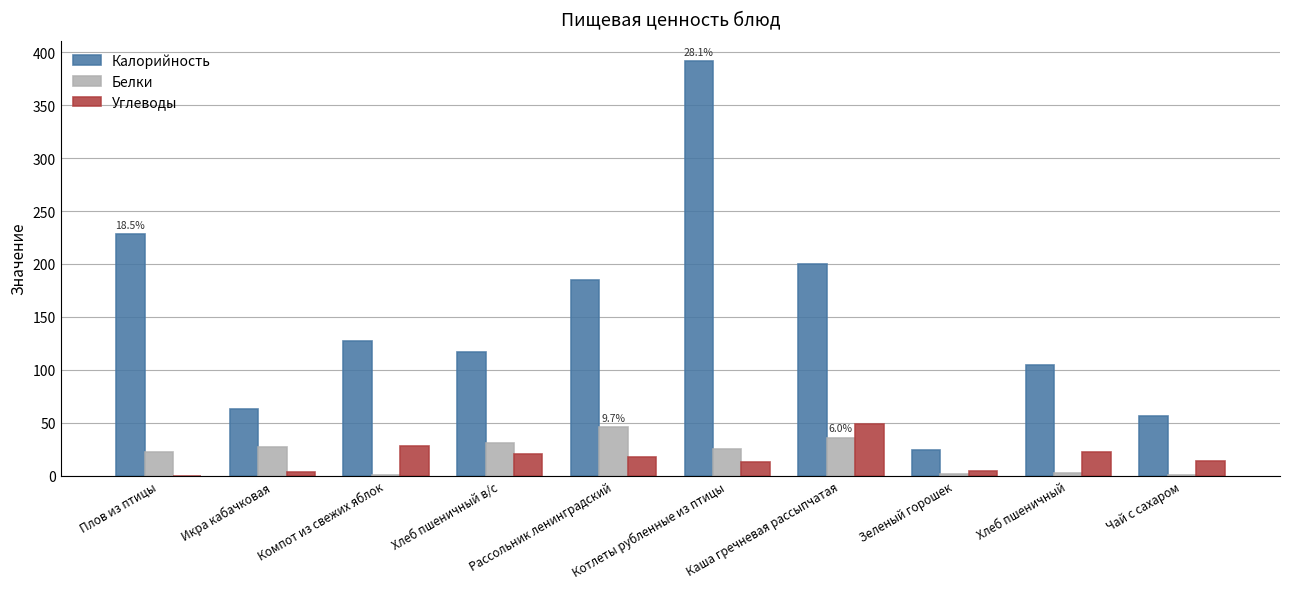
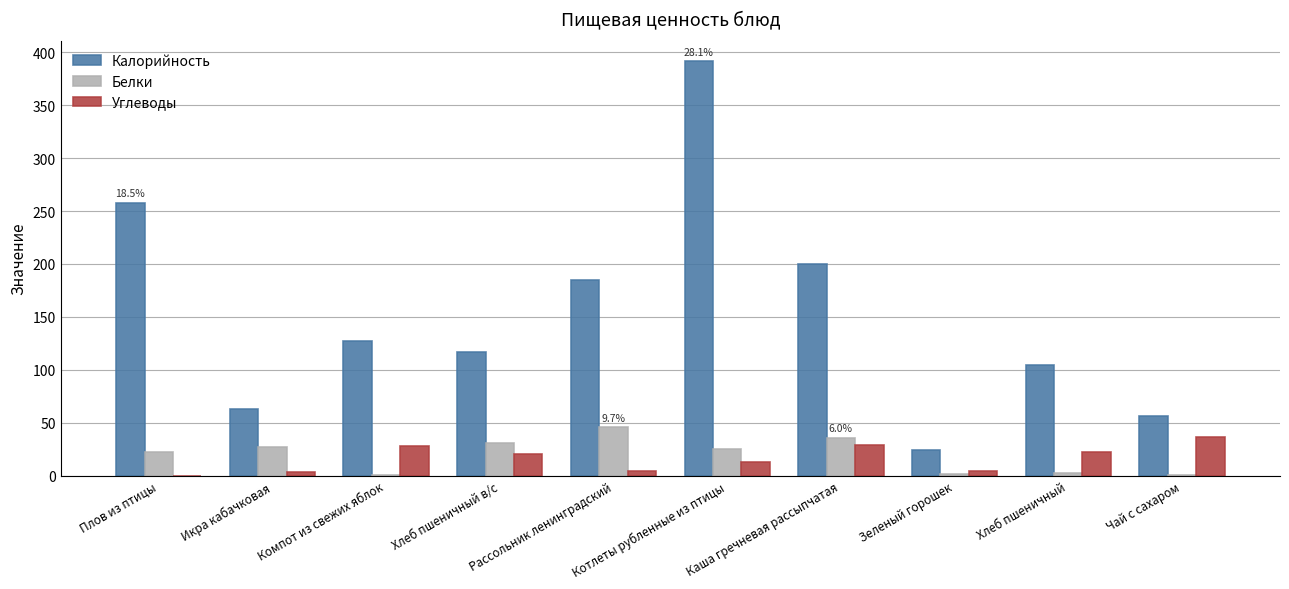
  {
    "Калорийность": {
-     "Плов из птицы": 228,
+     "Плов из птицы": 258,
      "Икра кабачковая": 63,
      "Компот из свежих яблок": 127,
      "Хлеб пшеничный в/с": 117,
      "Рассольник ленинградский": 185,
      "Каша гречневая рассыпчатая": 200,
      "Зеленый горошек": 24,
      "Хлеб пшеничный": 105,
      "Чай с сахаром": 56
    },
    "Белки": {
      "Плов из птицы": 23,
      "Икра кабачковая": 27,
      "Хлеб пшеничный в/с": 31,
      "Котлеты рубленные из птицы": 25,
      "Хлеб пшеничный": 2
    },
    "Углеводы": {
      "Плов из птицы": 0,
      "Икра кабачковая": 3,
      "Компот из свежих яблок": 28,
      "Хлеб пшеничный в/с": 21,
-     "Рассольник ленинградский": 17,
+     "Рассольник ленинградский": 4,
      "Котлеты рубленные из птицы": 13,
-     "Каша гречневая рассыпчатая": 49,
+     "Каша гречневая рассыпчатая": 29,
      "Зеленый горошек": 4,
      "Хлеб пшеничный": 22,
-     "Чай с сахаром": 14
+     "Чай с сахаром": 36
    }
  }
